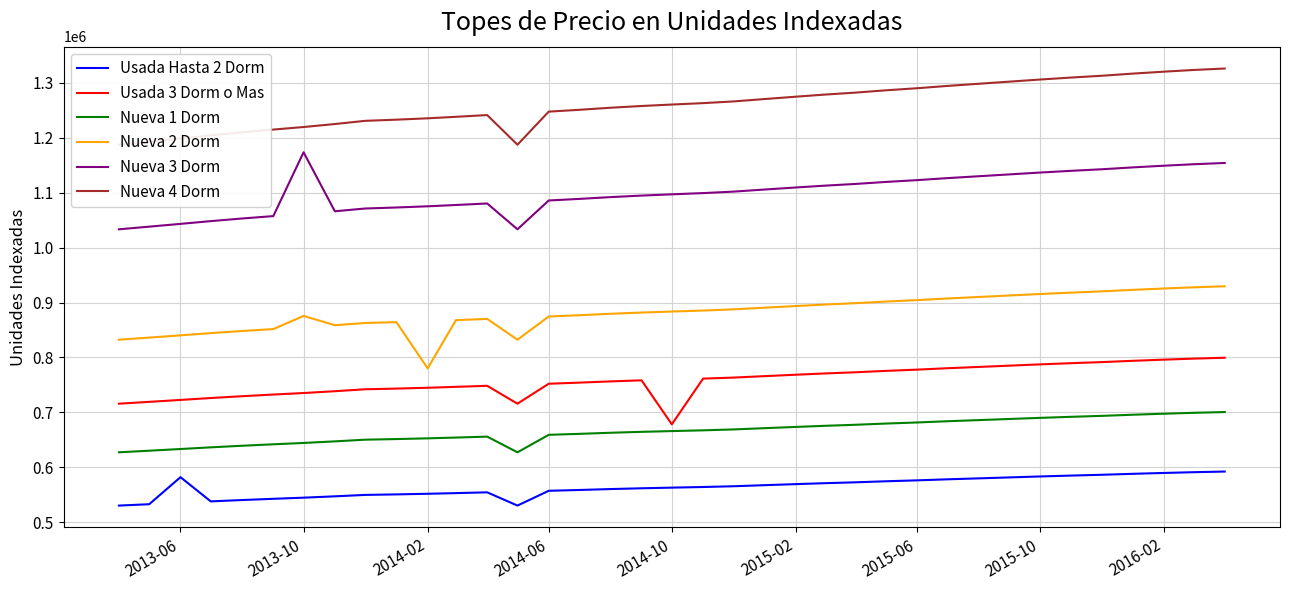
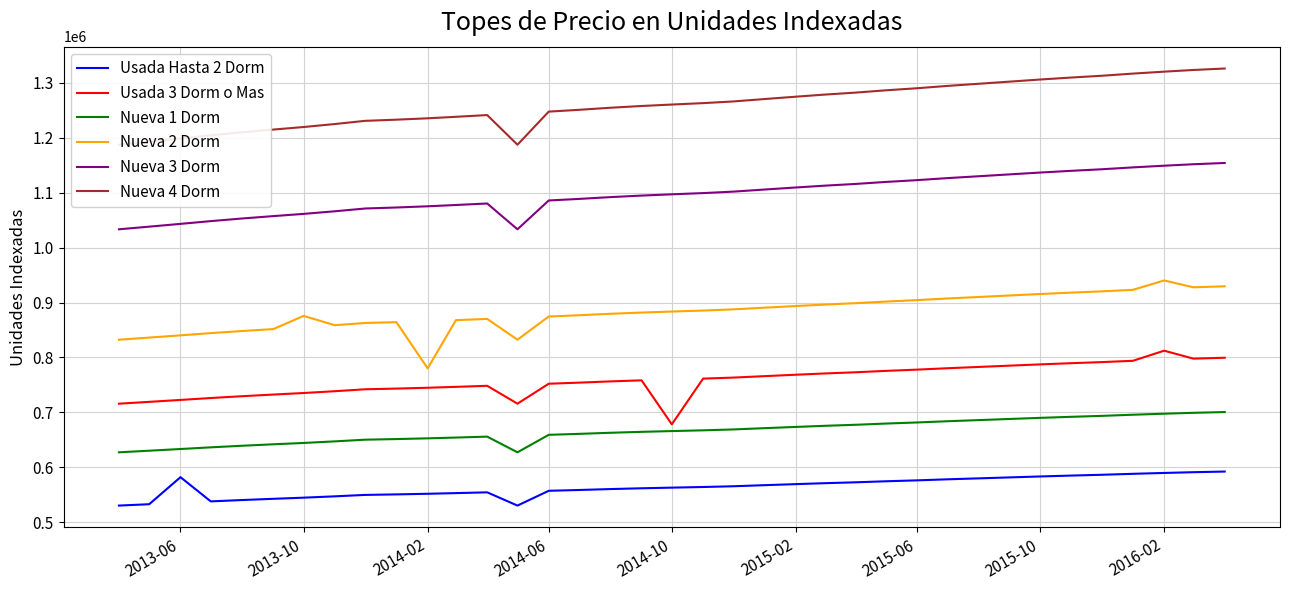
  {
    "Usada Hasta 2 Dorm": {
      "2013-06": 580000,
      "2013-10": 540000,
      "2014-02": 550000,
      "2014-06": 560000,
      "2014-10": 560000,
      "2015-02": 570000,
      "2015-06": 580000,
      "2015-10": 580000,
      "2016-02": 590000
    },
    "Usada 3 Dorm o Mas": {
      "2013-06": 720000,
      "2013-10": 740000,
      "2014-02": 740000,
      "2014-06": 750000,
      "2014-10": 680000,
      "2015-02": 770000,
      "2015-06": 780000,
      "2015-10": 790000,
-     "2016-02": 800000
+     "2016-02": 810000
    },
    "Nueva 1 Dorm": {
      "2013-06": 630000,
      "2013-10": 640000,
      "2014-02": 650000,
      "2014-06": 660000,
      "2014-10": 670000,
      "2015-02": 670000,
      "2015-06": 680000,
      "2015-10": 690000,
      "2016-02": 700000
    },
    "Nueva 2 Dorm": {
      "2013-06": 840000,
      "2013-10": 880000,
      "2014-02": 780000,
      "2014-06": 870000,
      "2014-10": 880000,
      "2015-02": 890000,
      "2015-06": 900000,
      "2015-10": 920000,
-     "2016-02": 930000
+     "2016-02": 940000
    },
    "Nueva 3 Dorm": {
      "2013-06": 1040000,
-     "2013-10": 1170000,
+     "2013-10": 1060000,
      "2014-02": 1080000,
      "2014-06": 1090000,
      "2014-10": 1100000,
      "2015-02": 1110000,
      "2015-06": 1120000,
      "2015-10": 1140000,
      "2016-02": 1150000
    },
    "Nueva 4 Dorm": {
      "2013-10": 1220000,
      "2014-02": 1240000,
      "2014-06": 1250000,
      "2014-10": 1260000,
      "2015-02": 1280000,
      "2015-06": 1290000,
      "2015-10": 1310000,
      "2016-02": 1320000
    }
  }
